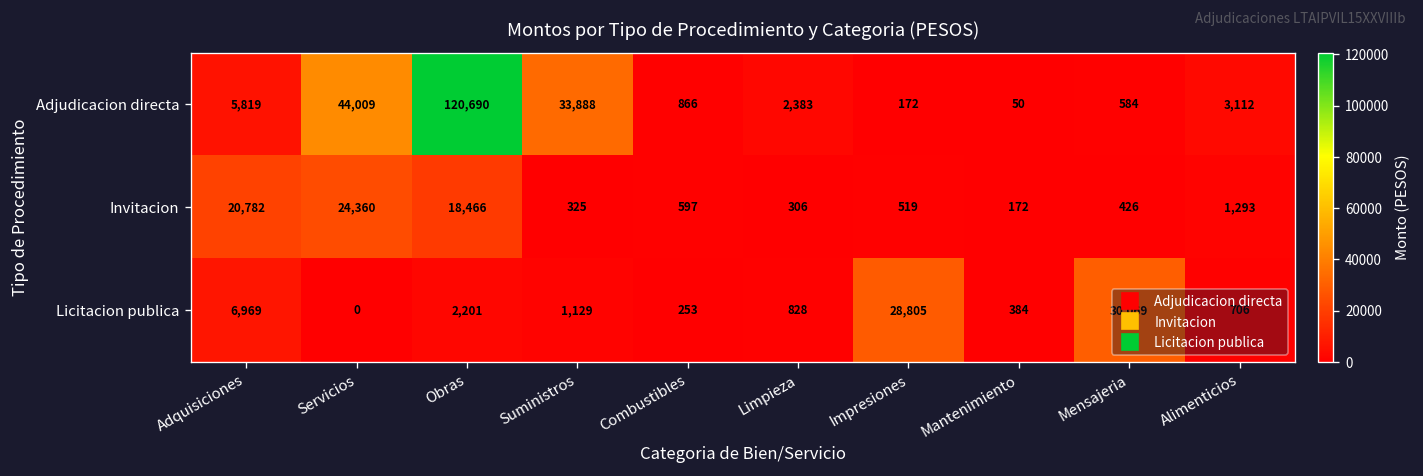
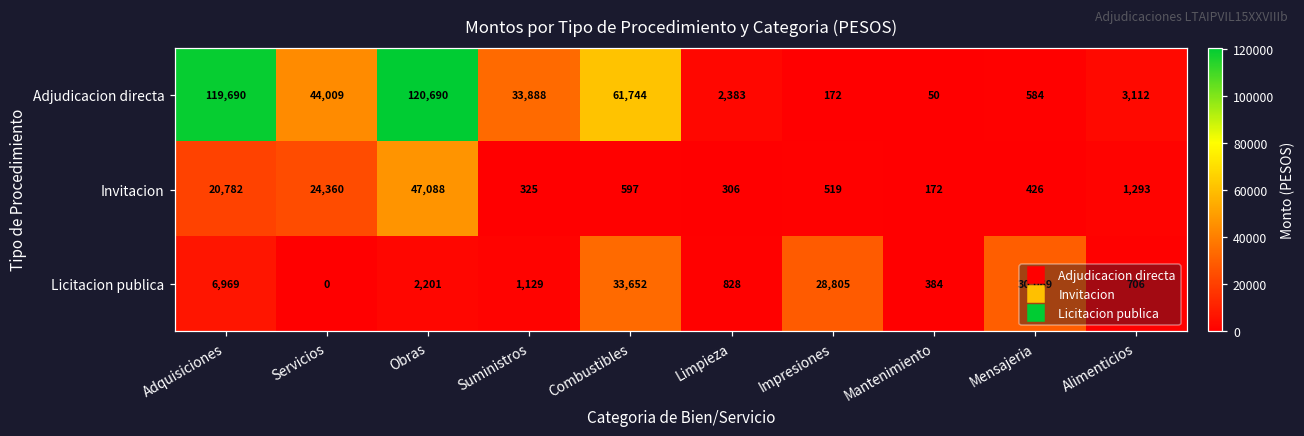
  {
    "Adjudicacion directa": {
-     "Adquisiciones": "5,819",
+     "Adquisiciones": "119,690",
      "Servicios": "44,009",
      "Obras": "120,690",
      "Suministros": "33,888",
-     "Combustibles": "866",
+     "Combustibles": "61,744",
      "Limpieza": "2,383",
      "Impresiones": "172",
      "Mantenimiento": "50",
      "Mensajeria": "584",
      "Alimenticios": "3,112"
    },
    "Invitacion": {
      "Adquisiciones": "20,782",
      "Servicios": "24,360",
-     "Obras": "18,466",
+     "Obras": "47,088",
      "Suministros": "325",
      "Combustibles": "597",
      "Limpieza": "306",
      "Impresiones": "519",
      "Mantenimiento": "172",
      "Mensajeria": "426",
      "Alimenticios": "1,293"
    },
    "Licitacion publica": {
      "Adquisiciones": "6,969",
      "Servicios": "0",
      "Obras": "2,201",
      "Suministros": "1,129",
-     "Combustibles": "253",
+     "Combustibles": "33,652",
      "Limpieza": "828",
      "Impresiones": "28,805",
      "Mantenimiento": "384"
    }
  }
